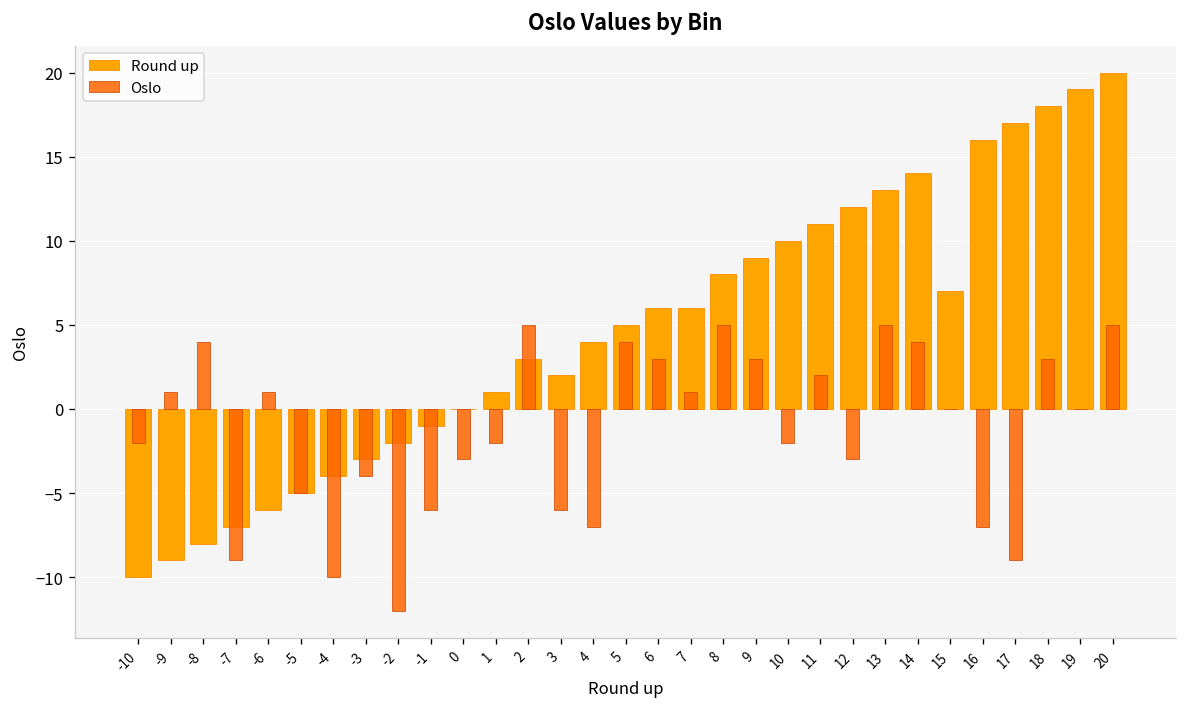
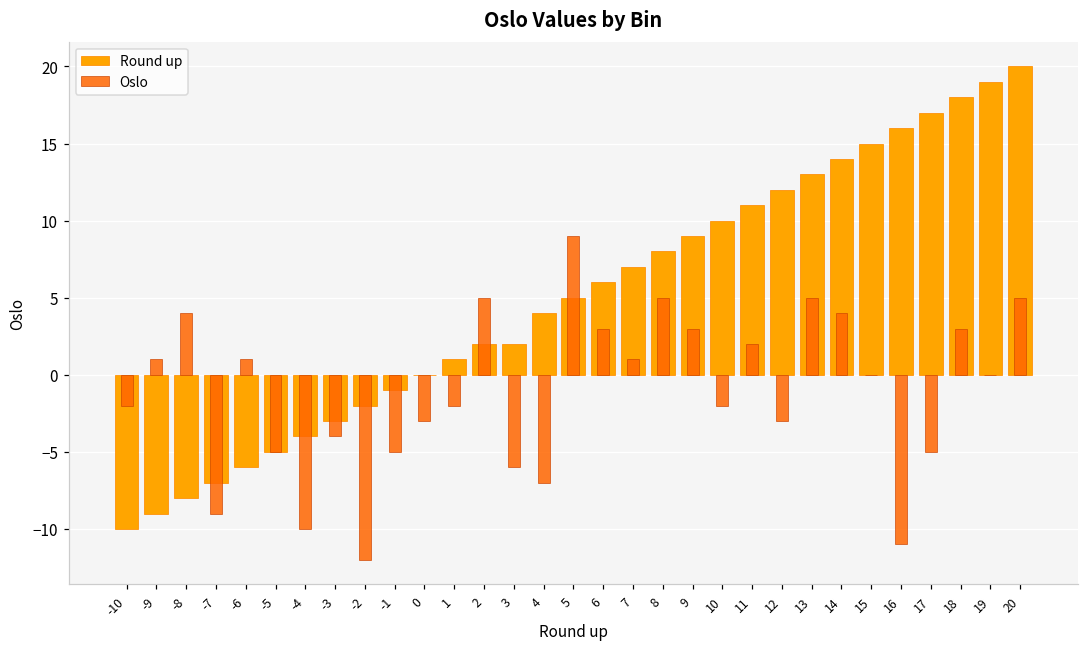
  {
    "Round up": {
      "-10": -10,
      "-9": -9,
      "-8": -8,
      "-6": -6,
      "-5": -5,
      "0": 0,
      "1": 1,
-     "2": 3,
+     "2": 2,
      "3": 2,
      "4": 4,
      "6": 6,
-     "7": 6,
+     "7": 7,
      "8": 8,
      "9": 9,
      "10": 10,
      "11": 11,
      "12": 12,
      "13": 13,
      "14": 14,
-     "15": 7,
+     "15": 15,
      "16": 16,
      "17": 17,
      "18": 18,
      "19": 19,
      "20": 20
    },
    "Oslo": {
      "-9": 1,
      "-8": 4,
      "-7": -9,
      "-6": 1,
      "-5": -5,
      "-4": -10,
      "-3": -4,
      "-2": -12,
-     "-1": -6,
+     "-1": -5,
      "0": -3,
      "1": -2,
      "2": 5,
      "3": -6,
      "4": -7,
-     "5": 4,
+     "5": 9,
      "10": -2,
      "12": -3,
      "15": 0,
-     "16": -7,
-     "17": -9,
+     "16": -11,
+     "17": -5,
      "19": 0
    }
  }
